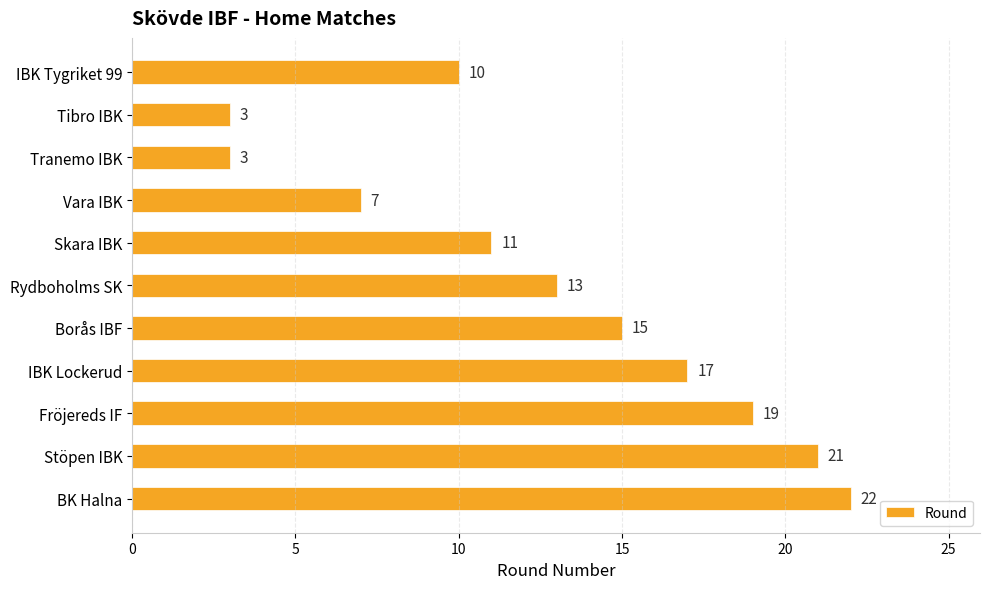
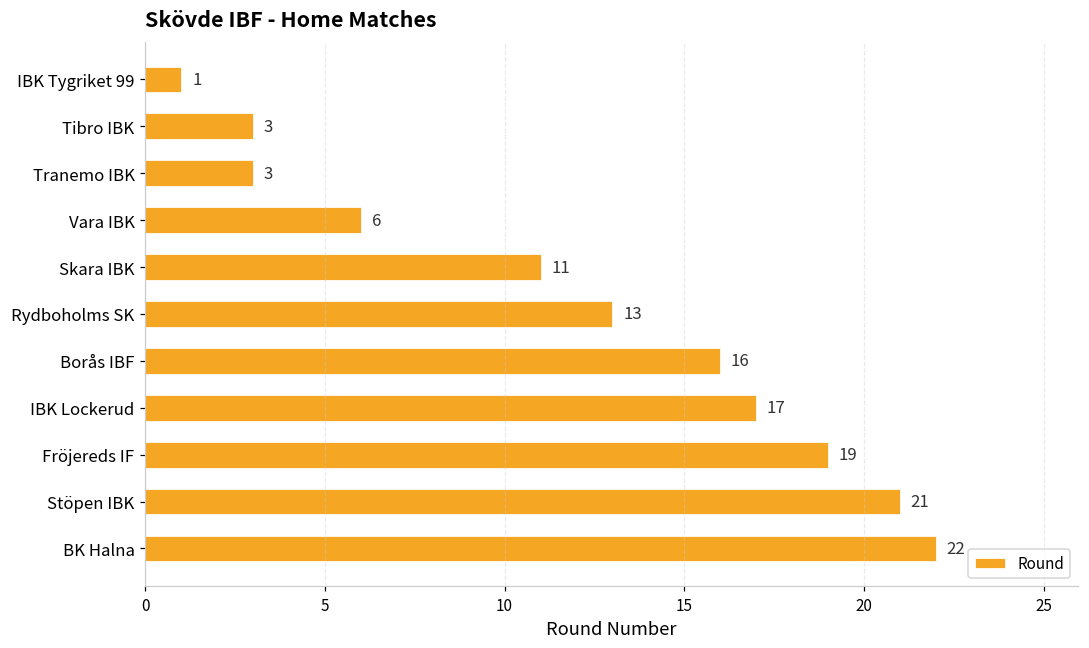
  {
-   "IBK Tygriket 99": 10,
+   "IBK Tygriket 99": 1,
    "Tibro IBK": 3,
    "Tranemo IBK": 3,
-   "Vara IBK": 7,
+   "Vara IBK": 6,
    "Skara IBK": 11,
    "Rydboholms SK": 13,
-   "Borås IBF": 15,
+   "Borås IBF": 16,
    "IBK Lockerud": 17,
    "Fröjereds IF": 19,
    "Stöpen IBK": 21,
    "BK Halna": 22
  }
